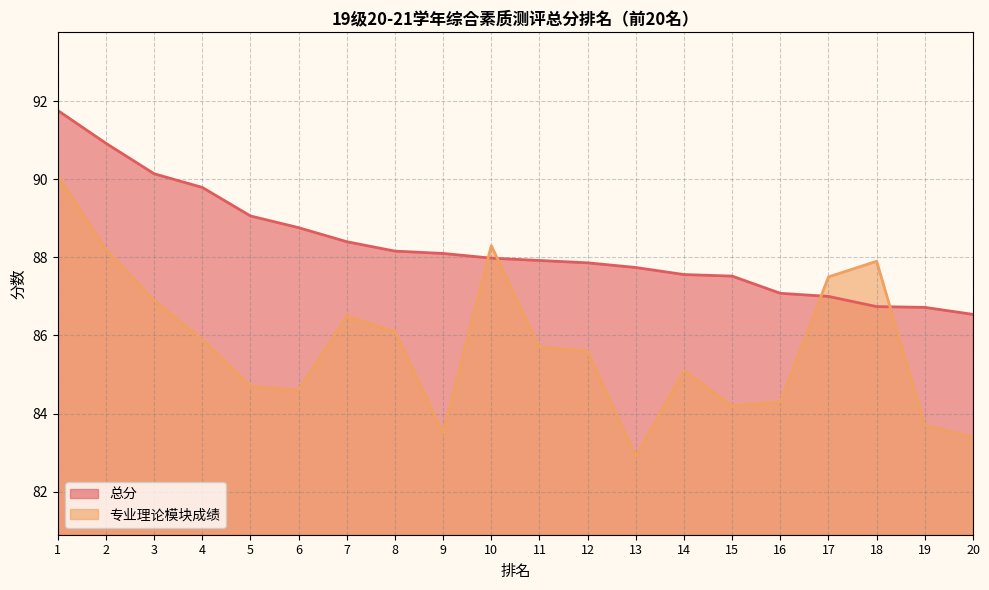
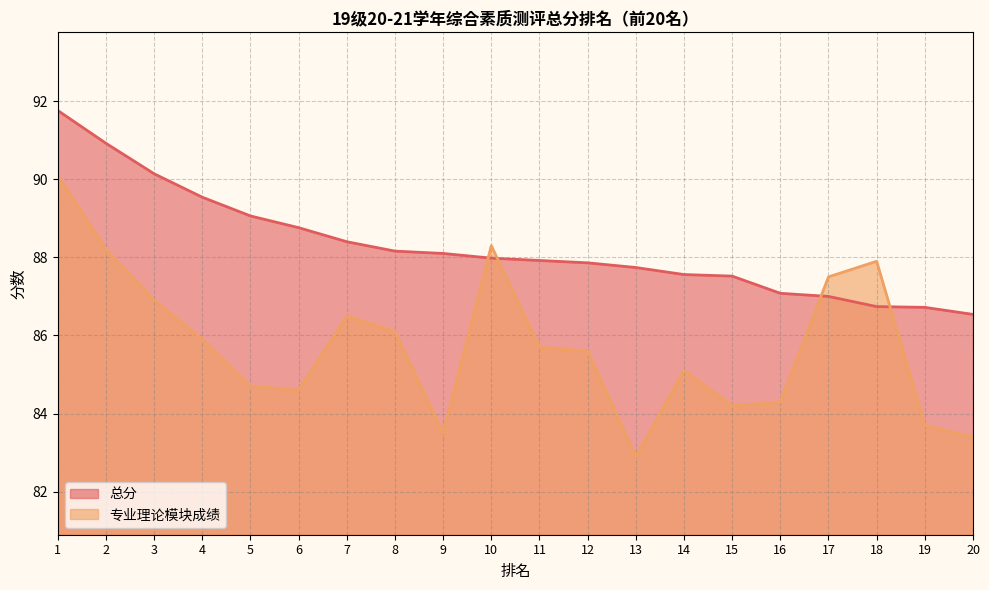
  {
    "总分": {
      "1": 91.8,
      "2": 90.9,
      "3": 90.1,
-     "4": 89.8,
+     "4": 89.5,
      "5": 89.1,
      "6": 88.8,
      "7": 88.4,
      "8": 88.2,
      "9": 88.1,
      "10": 88.0,
      "11": 87.9,
      "12": 87.9,
      "13": 87.7,
      "14": 87.6,
      "15": 87.5,
      "16": 87.1,
      "17": 87.0,
      "18": 86.7,
      "19": 86.7,
      "20": 86.5
    },
    "专业理论模块成绩": {
      "1": 90.1,
      "2": 88.2,
      "3": 86.9,
      "4": 85.9,
      "5": 84.7,
      "6": 84.6,
      "7": 86.5,
      "8": 86.1,
      "9": 83.5,
      "10": 88.3,
      "11": 85.7,
      "12": 85.6,
      "13": 82.9,
      "14": 85.1,
      "15": 84.2,
      "16": 84.3,
      "17": 87.5,
      "18": 87.9,
      "19": 83.7,
      "20": 83.4
    }
  }
